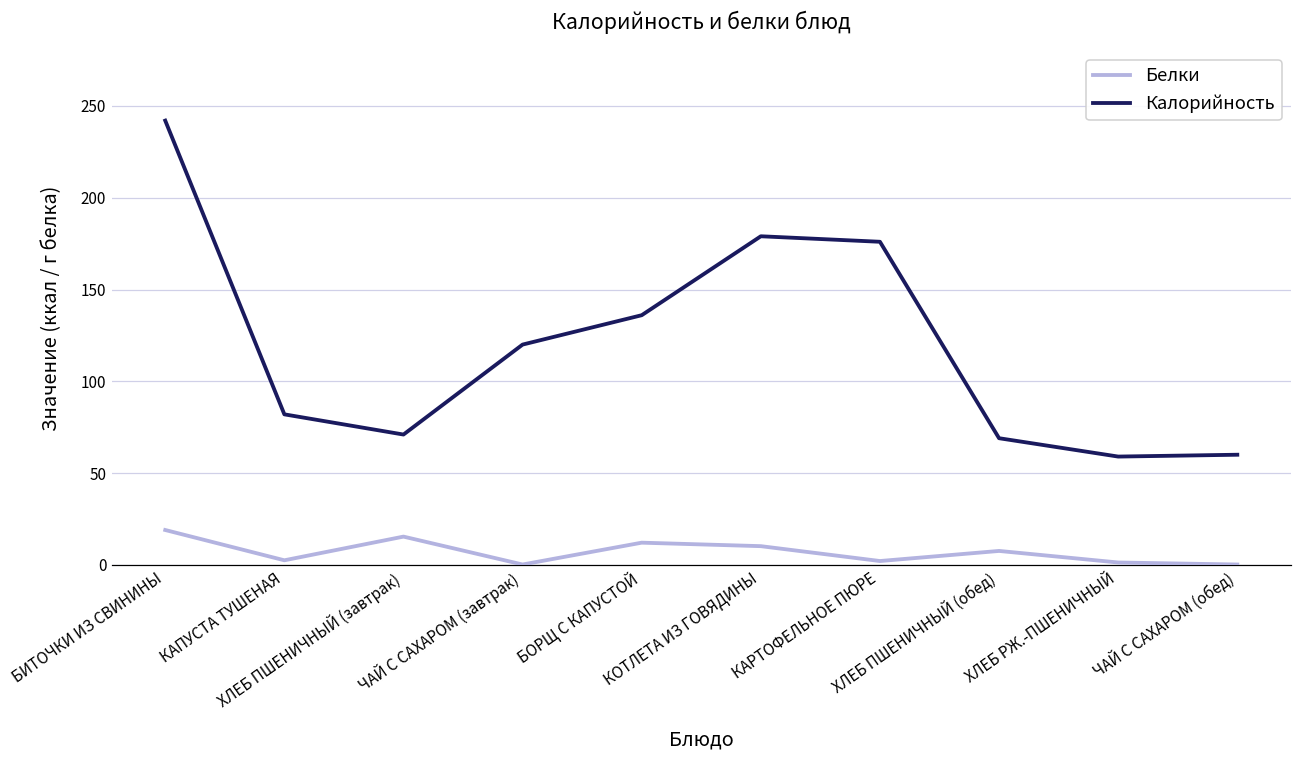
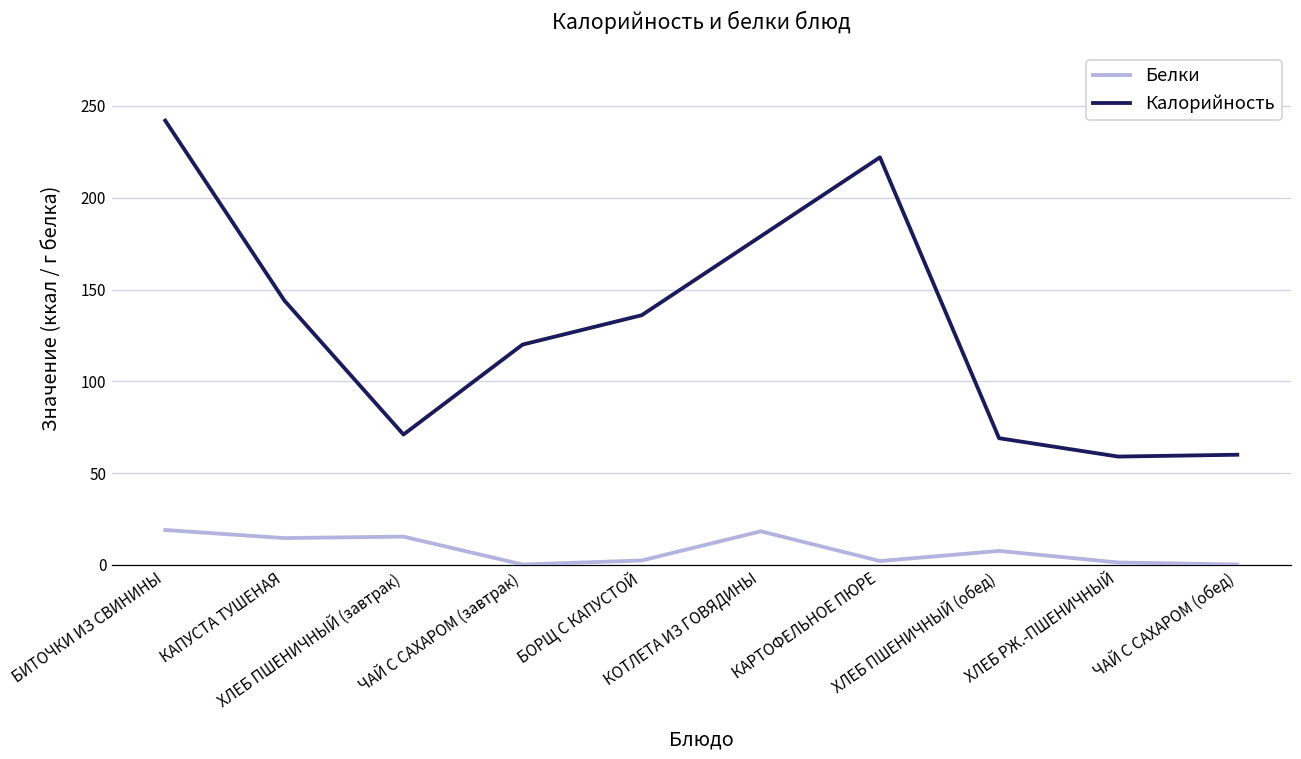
  {
    "Белки": {
      "БИТОЧКИ ИЗ СВИНИНЫ": 19,
-     "КАПУСТА ТУШЕНАЯ": 3,
+     "КАПУСТА ТУШЕНАЯ": 15,
      "ХЛЕБ ПШЕНИЧНЫЙ (завтрак)": 15,
      "ЧАЙ С САХАРОМ (завтрак)": 0,
-     "БОРЩ С КАПУСТОЙ": 12,
-     "КОТЛЕТА ИЗ ГОВЯДИНЫ": 10,
+     "БОРЩ С КАПУСТОЙ": 2,
+     "КОТЛЕТА ИЗ ГОВЯДИНЫ": 18,
      "КАРТОФЕЛЬНОЕ ПЮРЕ": 2,
      "ХЛЕБ ПШЕНИЧНЫЙ (обед)": 8,
      "ХЛЕБ РЖ.-ПШЕНИЧНЫЙ": 1,
      "ЧАЙ С САХАРОМ (обед)": 0
    },
    "Калорийность": {
      "БИТОЧКИ ИЗ СВИНИНЫ": 242,
-     "КАПУСТА ТУШЕНАЯ": 82,
+     "КАПУСТА ТУШЕНАЯ": 144,
      "ХЛЕБ ПШЕНИЧНЫЙ (завтрак)": 71,
      "ЧАЙ С САХАРОМ (завтрак)": 120,
      "БОРЩ С КАПУСТОЙ": 136,
      "КОТЛЕТА ИЗ ГОВЯДИНЫ": 179,
-     "КАРТОФЕЛЬНОЕ ПЮРЕ": 176,
+     "КАРТОФЕЛЬНОЕ ПЮРЕ": 222,
      "ХЛЕБ ПШЕНИЧНЫЙ (обед)": 69,
      "ХЛЕБ РЖ.-ПШЕНИЧНЫЙ": 59,
      "ЧАЙ С САХАРОМ (обед)": 60
    }
  }
